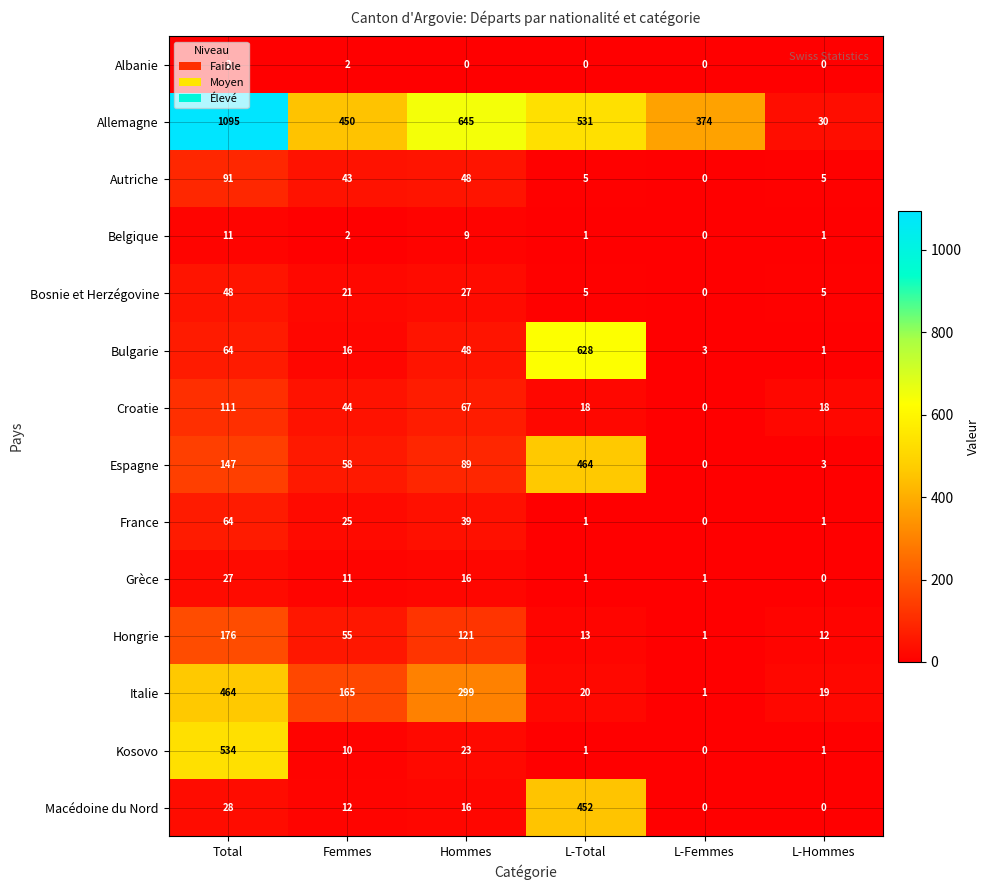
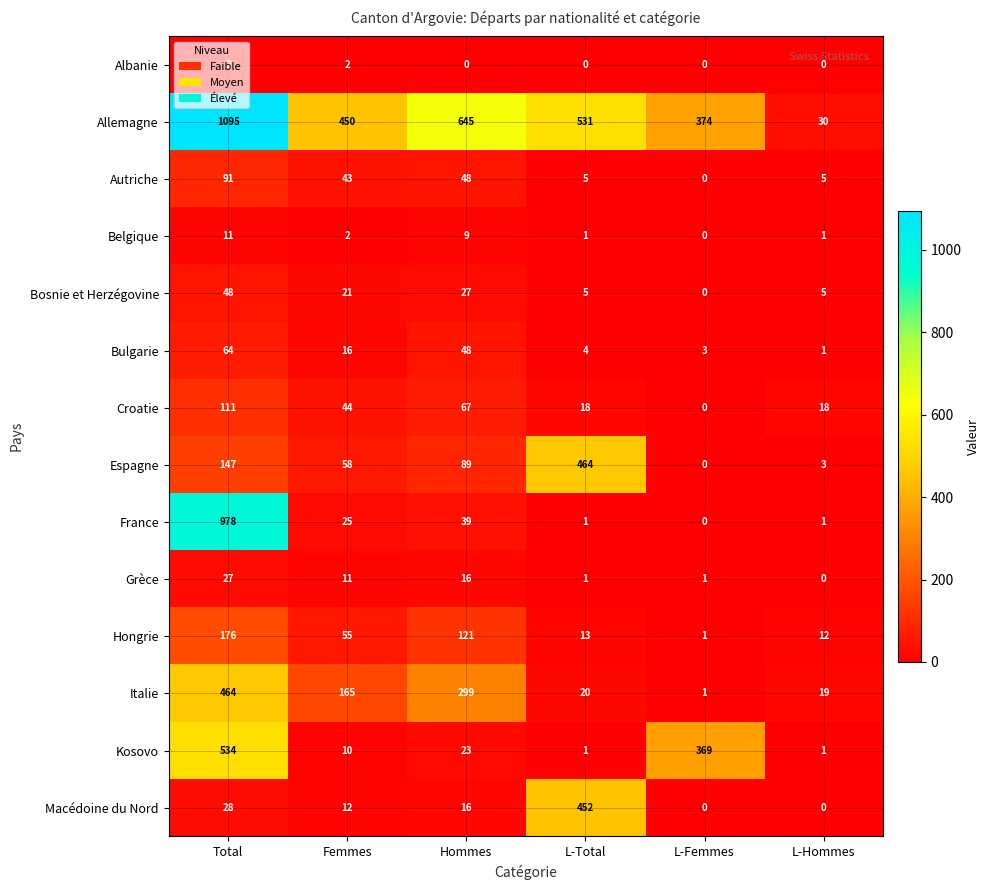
  {
    "Albanie": {
      "Femmes": 2,
      "Hommes": 0,
      "L-Total": 0,
      "L-Femmes": 0
    },
    "Allemagne": {
      "Total": 1095,
      "Femmes": 450,
      "Hommes": 645,
      "L-Total": 531,
      "L-Femmes": 374,
      "L-Hommes": 30
    },
    "Autriche": {
      "Total": 91,
      "Femmes": 43,
      "Hommes": 48,
      "L-Total": 5,
      "L-Femmes": 0,
      "L-Hommes": 5
    },
    "Belgique": {
      "Total": 11,
      "Femmes": 2,
      "Hommes": 9,
      "L-Total": 1,
      "L-Femmes": 0,
      "L-Hommes": 1
    },
    "Bosnie et Herzégovine": {
      "Total": 48,
      "Femmes": 21,
      "Hommes": 27,
      "L-Total": 5,
      "L-Femmes": 0,
      "L-Hommes": 5
    },
    "Bulgarie": {
      "Total": 64,
      "Femmes": 16,
      "Hommes": 48,
-     "L-Total": 628,
+     "L-Total": 4,
      "L-Femmes": 3,
      "L-Hommes": 1
    },
    "Croatie": {
      "Total": 111,
      "Femmes": 44,
      "Hommes": 67,
      "L-Total": 18,
      "L-Femmes": 0,
      "L-Hommes": 18
    },
    "Espagne": {
      "Total": 147,
      "Femmes": 58,
      "Hommes": 89,
      "L-Total": 464,
      "L-Femmes": 0,
      "L-Hommes": 3
    },
    "France": {
-     "Total": 64,
+     "Total": 978,
      "Femmes": 25,
      "Hommes": 39,
      "L-Total": 1,
      "L-Femmes": 0,
      "L-Hommes": 1
    },
    "Grèce": {
      "Total": 27,
      "Femmes": 11,
      "Hommes": 16,
      "L-Total": 1,
      "L-Femmes": 1,
      "L-Hommes": 0
    },
    "Hongrie": {
      "Total": 176,
      "Femmes": 55,
      "Hommes": 121,
      "L-Total": 13,
      "L-Femmes": 1,
      "L-Hommes": 12
    },
    "Italie": {
      "Total": 464,
      "Femmes": 165,
      "Hommes": 299,
      "L-Total": 20,
      "L-Femmes": 1,
      "L-Hommes": 19
    },
    "Kosovo": {
      "Total": 534,
      "Femmes": 10,
      "Hommes": 23,
      "L-Total": 1,
-     "L-Femmes": 0,
+     "L-Femmes": 369,
      "L-Hommes": 1
    },
    "Macédoine du Nord": {
      "Total": 28,
      "Femmes": 12,
      "Hommes": 16,
      "L-Total": 452,
      "L-Femmes": 0,
      "L-Hommes": 0
    }
  }
